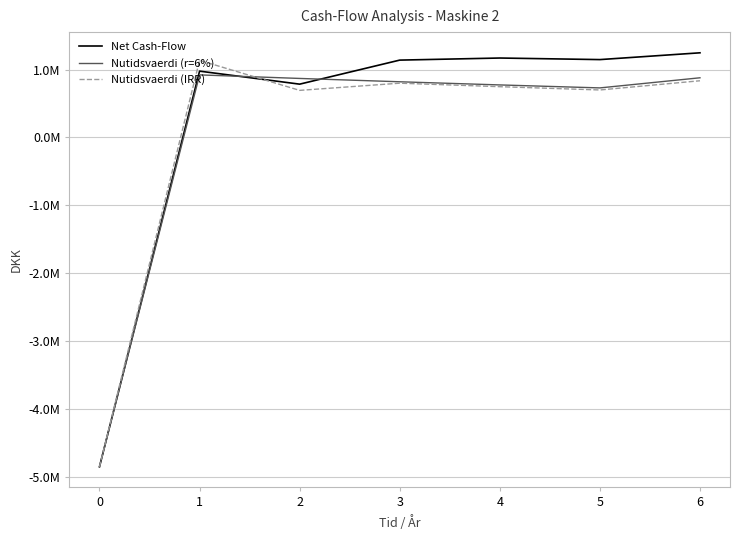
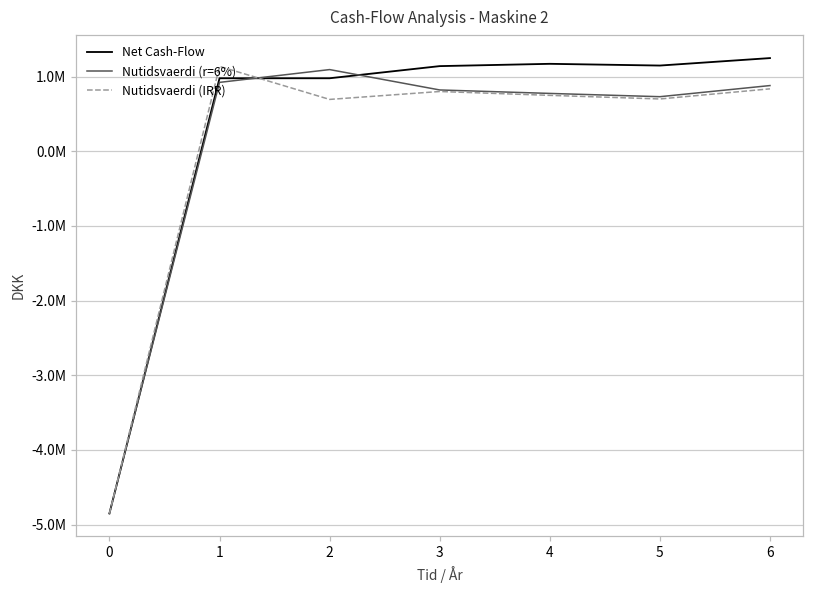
  {
    "Net Cash-Flow": {
      "1": 1000000,
-     "2": 800000,
+     "2": 1000000,
      "3": 1100000,
      "4": 1200000,
      "5": 1100000,
      "6": 1200000
    },
    "Nutidsvaerdi (r=6%)": {
      "1": 900000,
-     "2": 900000,
+     "2": 1100000,
      "6": 900000
    },
    "Nutidsvaerdi (IRR)": {
      "1": 1100000,
      "2": 700000,
      "6": 800000
    }
  }
